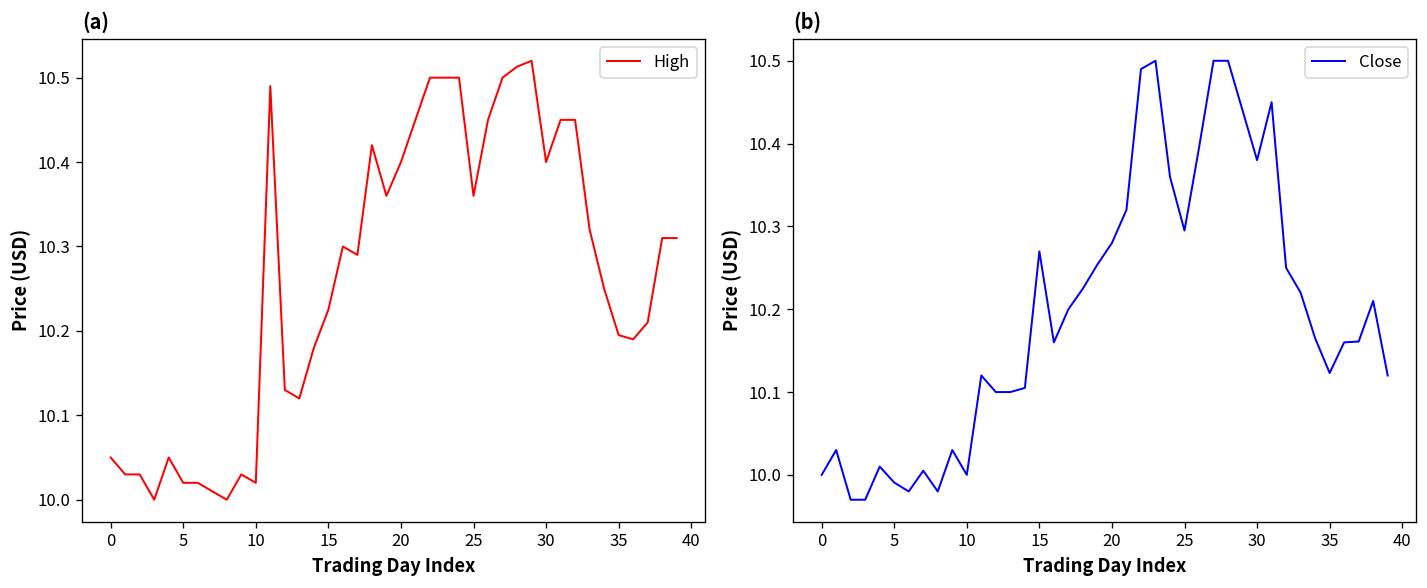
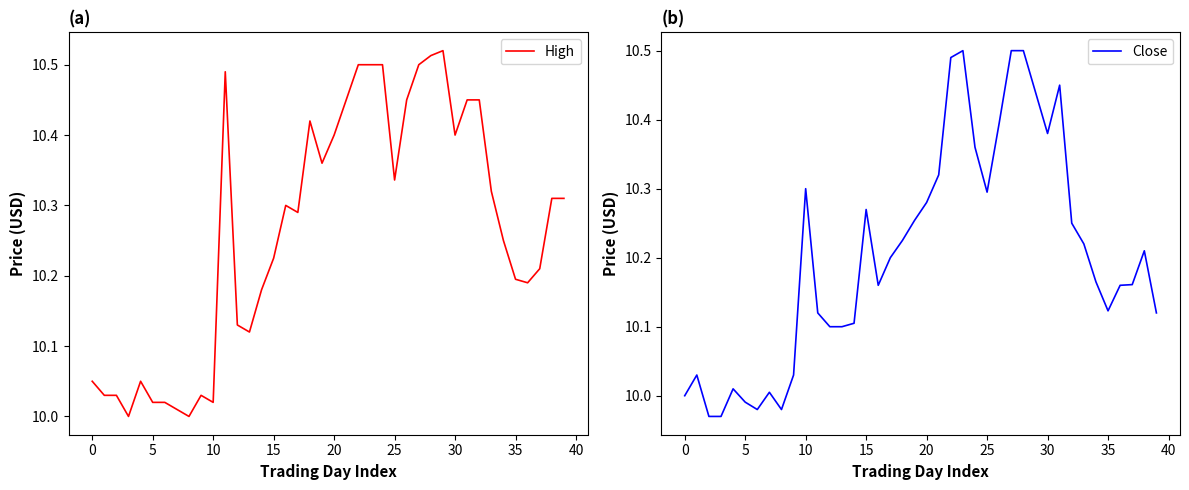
  {
    "(a)": {
      "0": 10.05,
      "5": 10.02,
      "10": 10.02,
      "15": 10.23,
      "20": 10.40,
-     "25": 10.36,
+     "25": 10.34,
      "30": 10.40,
      "35": 10.19
    },
    "(b)": {
      "0": 10.0,
      "5": 9.99,
-     "10": 10.0,
+     "10": 10.3,
      "15": 10.27,
      "20": 10.28,
      "25": 10.30,
      "30": 10.38,
      "35": 10.12
    }
  }
